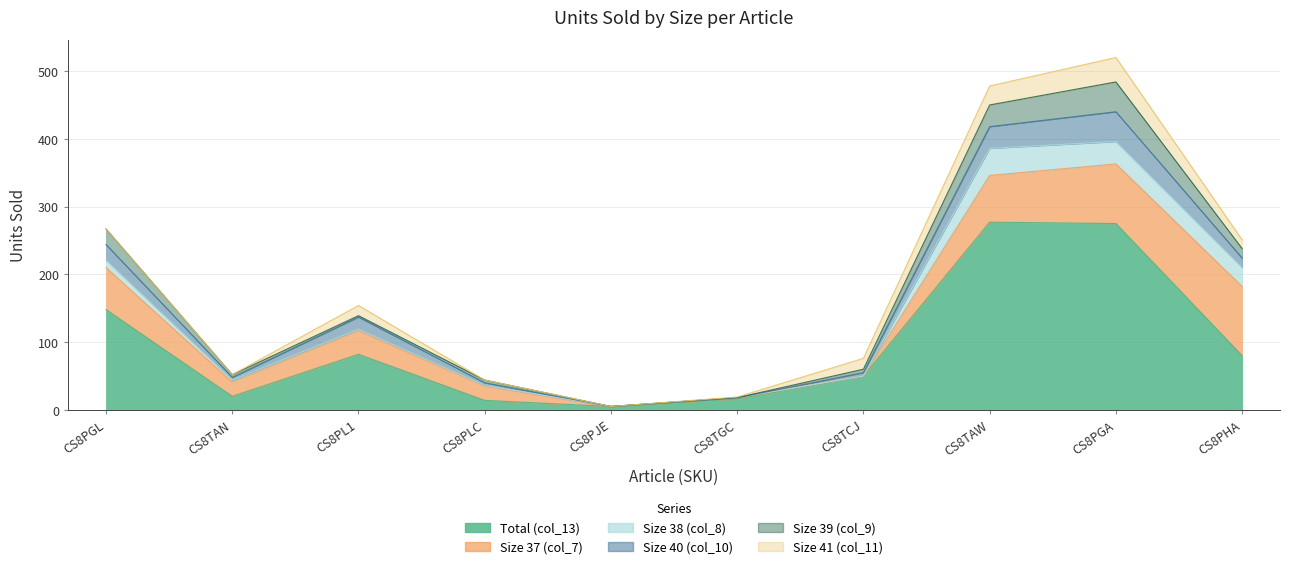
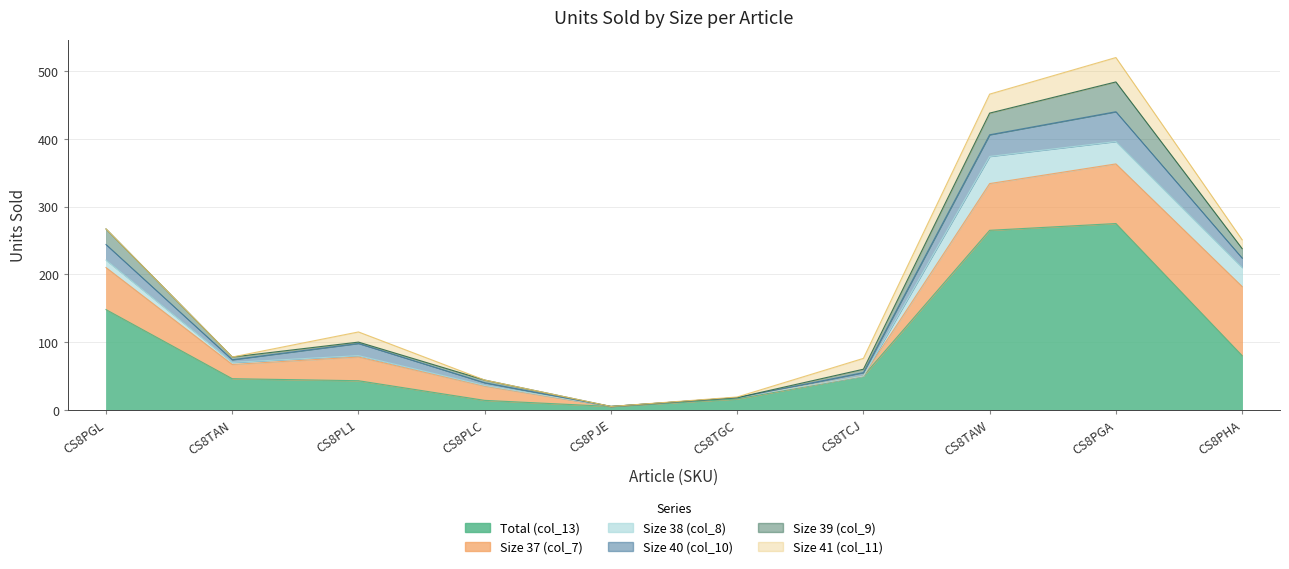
  {
    "Total (col_13)": {
      "CS8PGL": 150,
-     "CS8TAN": 20,
-     "CS8PL1": 80,
+     "CS8TAN": 50,
+     "CS8PL1": 40,
      "CS8PLC": 10,
-     "CS8TAW": 280,
+     "CS8TAW": 270,
      "CS8PGA": 280,
      "CS8PHA": 80
    },
    "Size 38 (col_8)": {
      "CS8PGL": 10,
      "CS8TAW": 40,
      "CS8PGA": 30,
      "CS8PHA": 30
    }
  }
